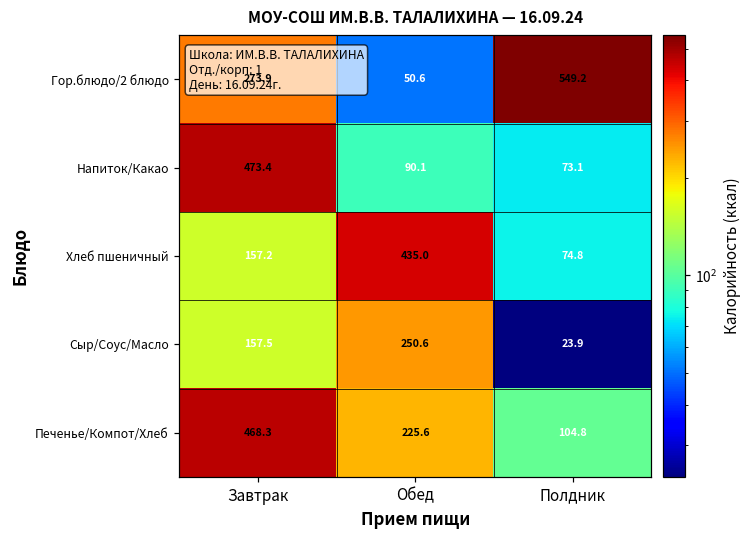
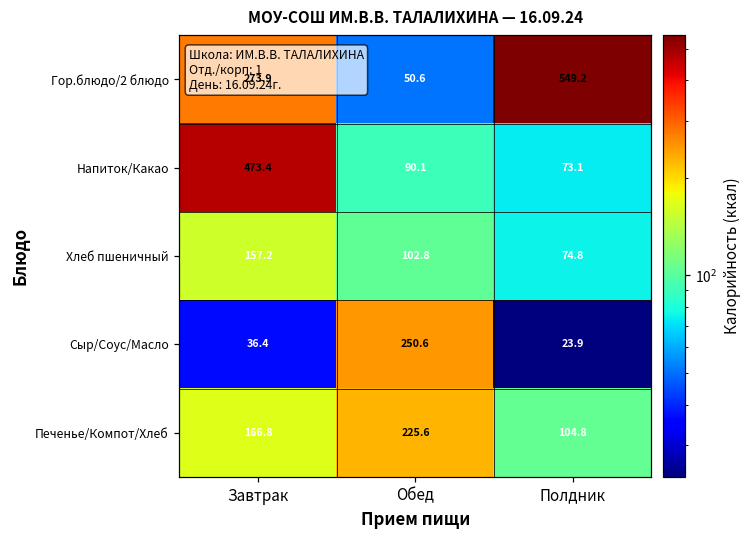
  {
    "Гор.блюдо/2 блюдо": {
      "Обед": 50.6,
      "Полдник": 549.2
    },
    "Напиток/Какао": {
      "Завтрак": 473.4,
      "Обед": 90.1,
      "Полдник": 73.1
    },
    "Хлеб пшеничный": {
      "Завтрак": 157.2,
-     "Обед": 435.0,
+     "Обед": 102.8,
      "Полдник": 74.8
    },
    "Сыр/Соус/Масло": {
-     "Завтрак": 157.5,
+     "Завтрак": 36.4,
      "Обед": 250.6,
      "Полдник": 23.9
    },
    "Печенье/Компот/Хлеб": {
-     "Завтрак": 468.3,
+     "Завтрак": 166.8,
      "Обед": 225.6,
      "Полдник": 104.8
    }
  }
